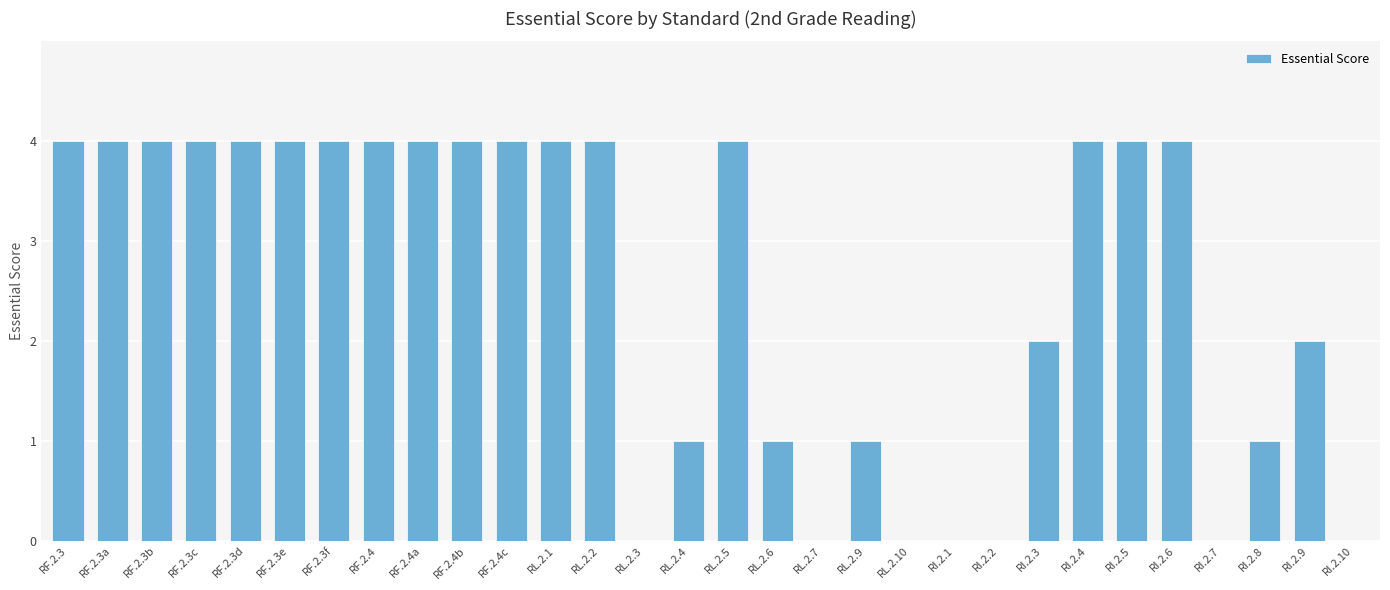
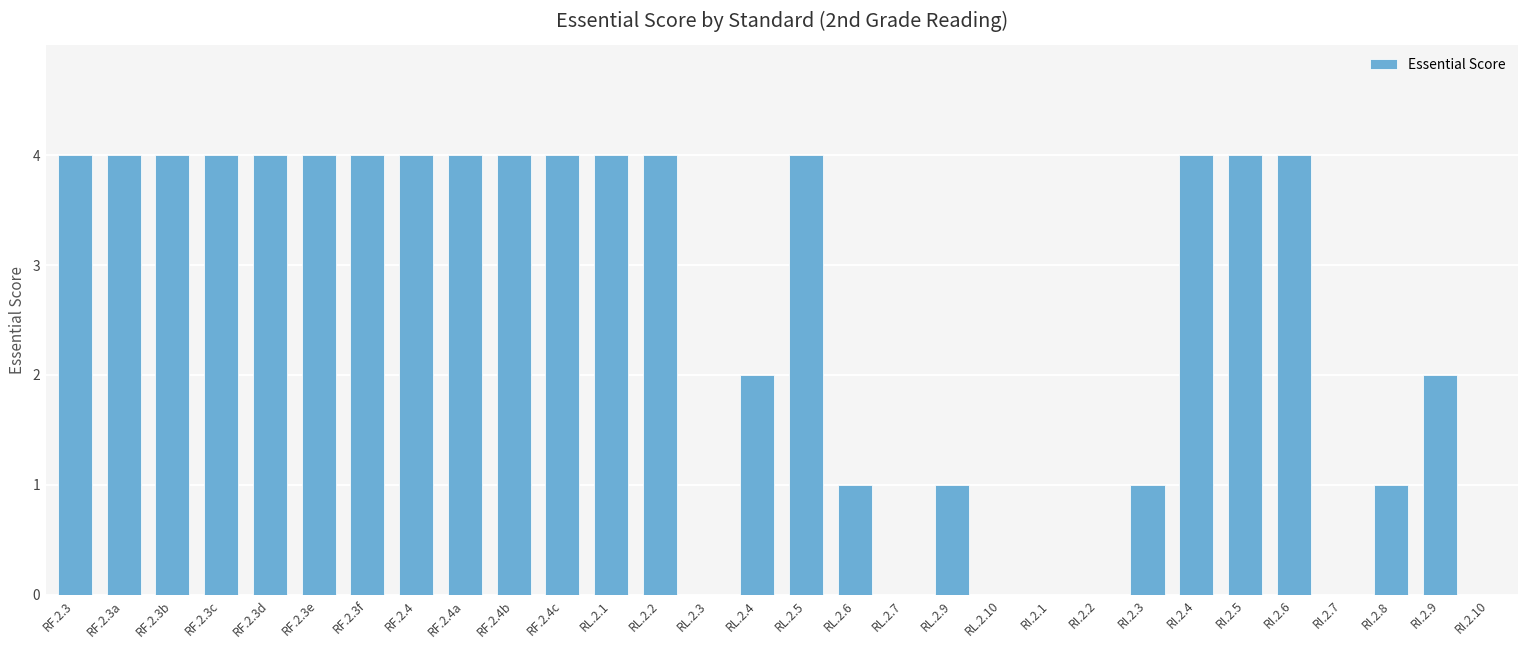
  {
    "RF.2.3": 4,
    "RF.2.3a": 4,
    "RF.2.3b": 4,
    "RF.2.3c": 4,
    "RF.2.3d": 4,
    "RF.2.3e": 4,
    "RF.2.3f": 4,
    "RF.2.4": 4,
    "RF.2.4a": 4,
    "RF.2.4b": 4,
    "RF.2.4c": 4,
    "RL.2.1": 4,
    "RL.2.2": 4,
    "RL.2.3": 0,
-   "RL.2.4": 1,
+   "RL.2.4": 2,
    "RL.2.5": 4,
    "RL.2.6": 1,
    "RL.2.7": 0,
    "RL.2.9": 1,
    "RL.2.10": 0,
    "RI.2.1": 0,
    "RI.2.2": 0,
-   "RI.2.3": 2,
+   "RI.2.3": 1,
    "RI.2.4": 4,
    "RI.2.5": 4,
    "RI.2.6": 4,
    "RI.2.7": 0,
    "RI.2.8": 1,
    "RI.2.9": 2,
    "RI.2.10": 0
  }
